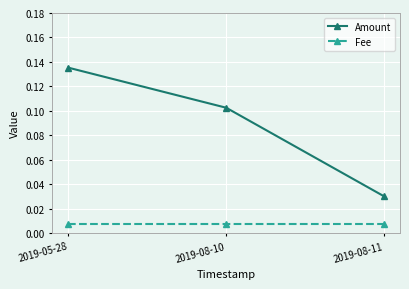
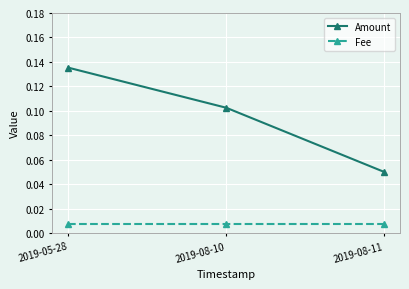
  {
    "Amount": {
      "2019-05-28": 0.135,
      "2019-08-10": 0.103,
-     "2019-08-11": 0.03
+     "2019-08-11": 0.05
    },
    "Fee": {
      "2019-05-28": 0.007,
      "2019-08-10": 0.007,
      "2019-08-11": 0.007
    }
  }
